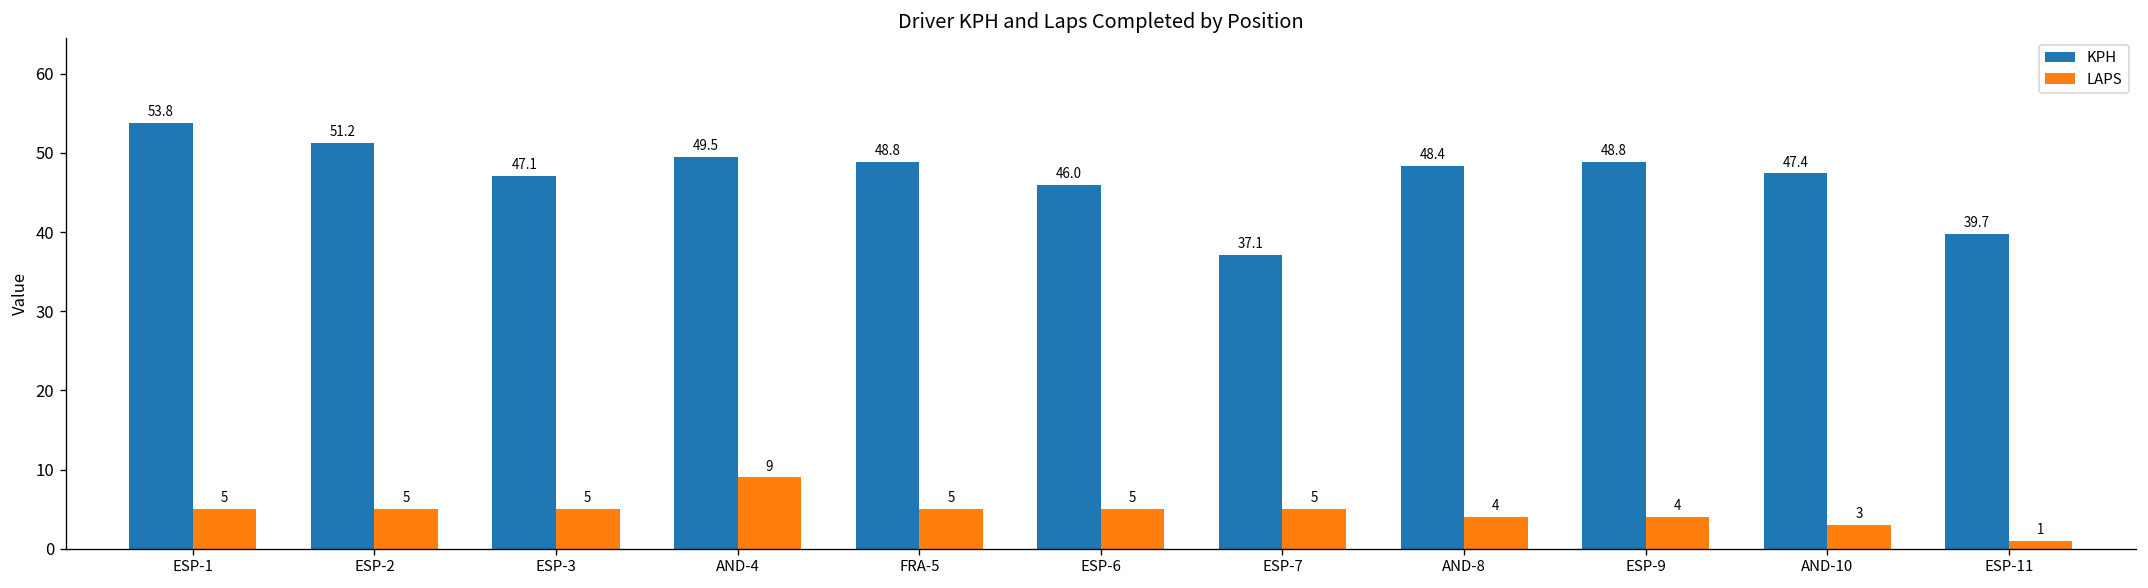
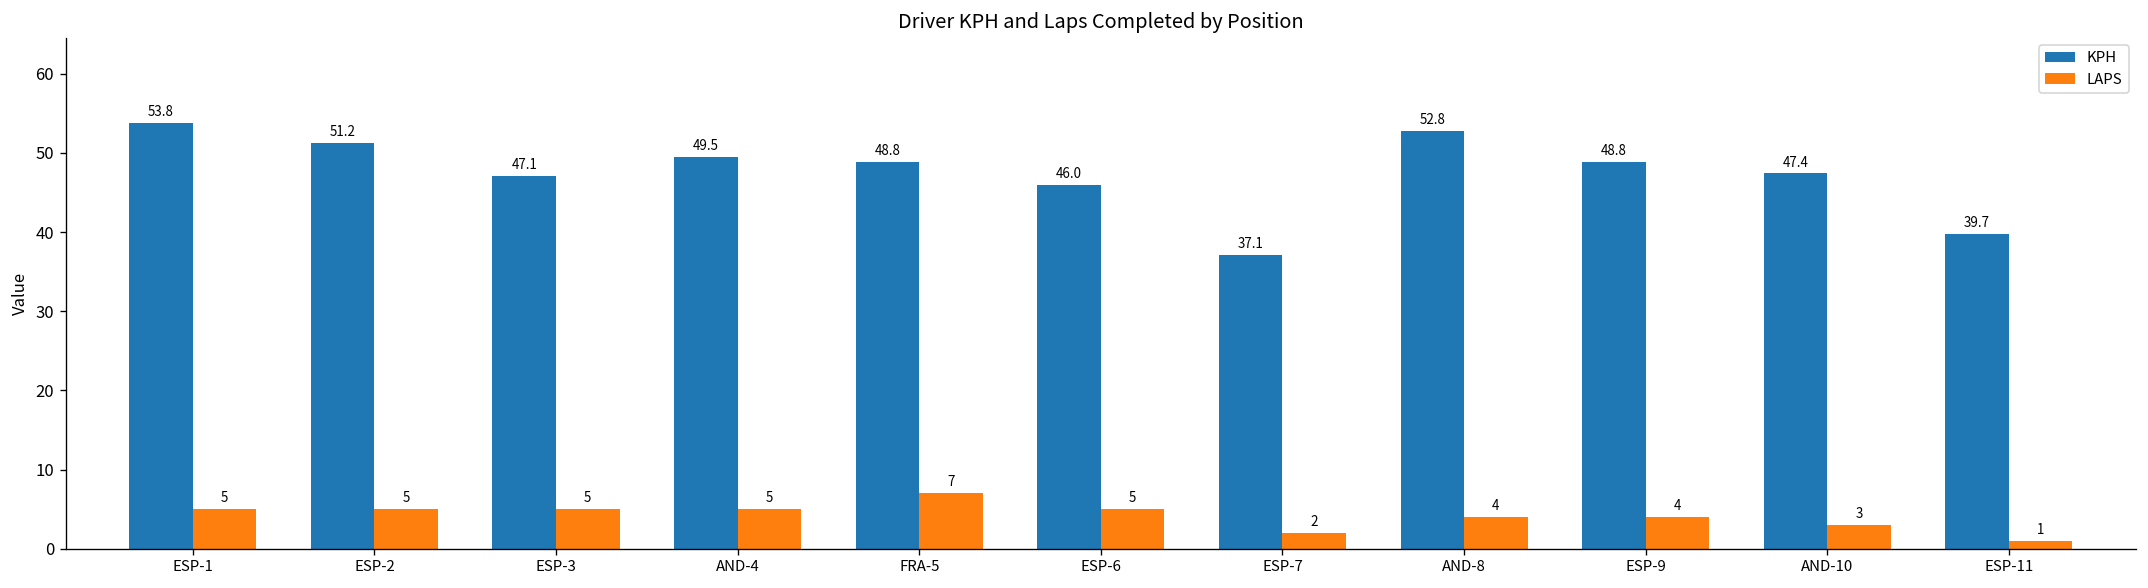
  {
    "KPH": {
      "ESP-1": 53.8,
      "ESP-2": 51.2,
      "ESP-3": 47.1,
      "AND-4": 49.5,
      "FRA-5": 48.8,
      "ESP-6": 46.0,
      "ESP-7": 37.1,
-     "AND-8": 48.4,
+     "AND-8": 52.8,
      "ESP-9": 48.8,
      "AND-10": 47.4,
      "ESP-11": 39.7
    },
    "LAPS": {
      "ESP-1": 5,
      "ESP-2": 5,
      "ESP-3": 5,
-     "AND-4": 9,
-     "FRA-5": 5,
+     "AND-4": 5,
+     "FRA-5": 7,
      "ESP-6": 5,
-     "ESP-7": 5,
+     "ESP-7": 2,
      "AND-8": 4,
      "ESP-9": 4,
      "AND-10": 3,
      "ESP-11": 1
    }
  }
